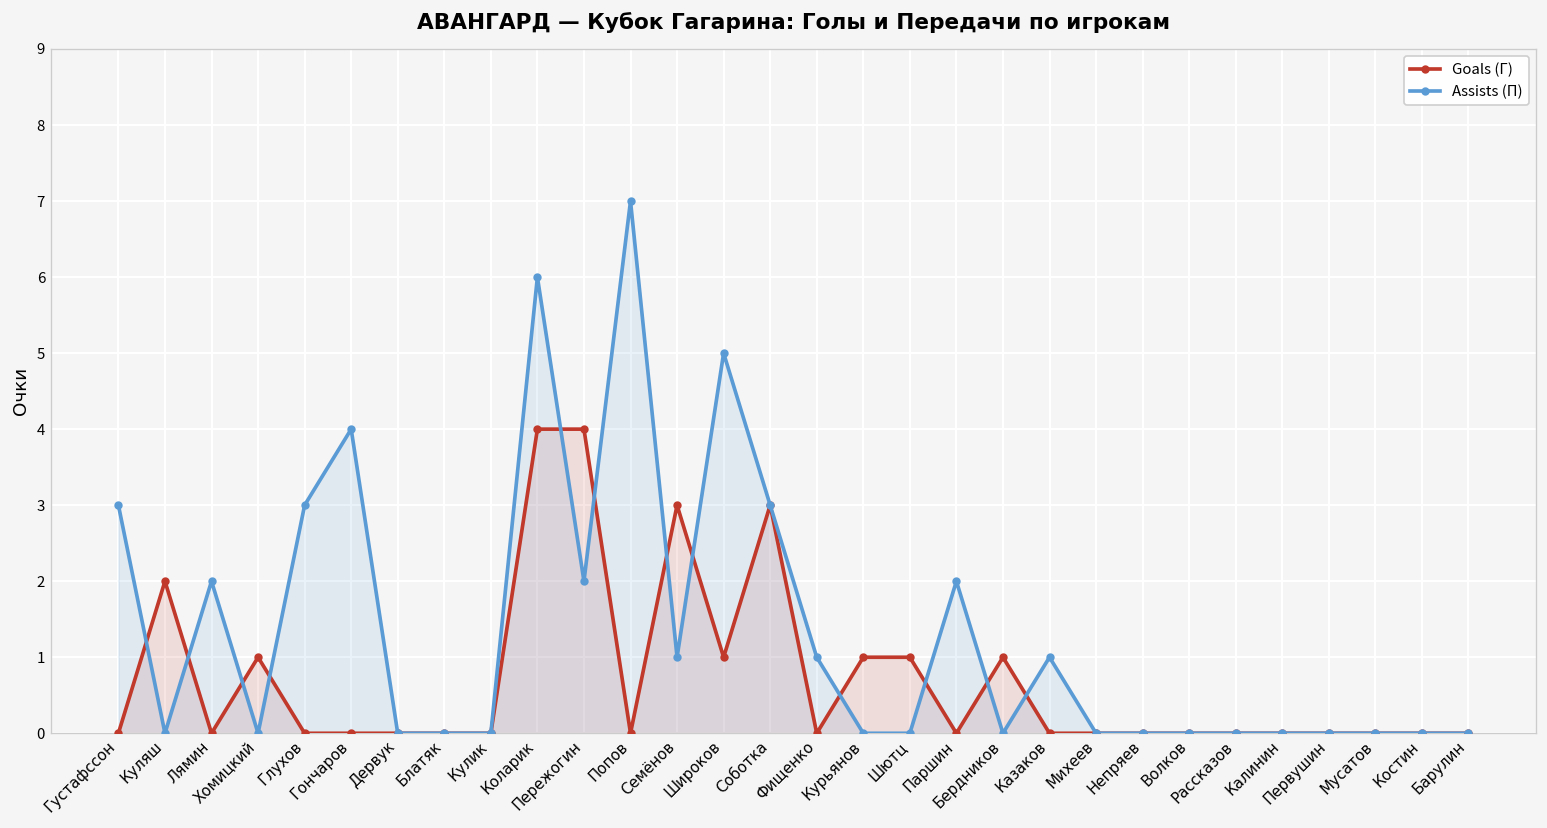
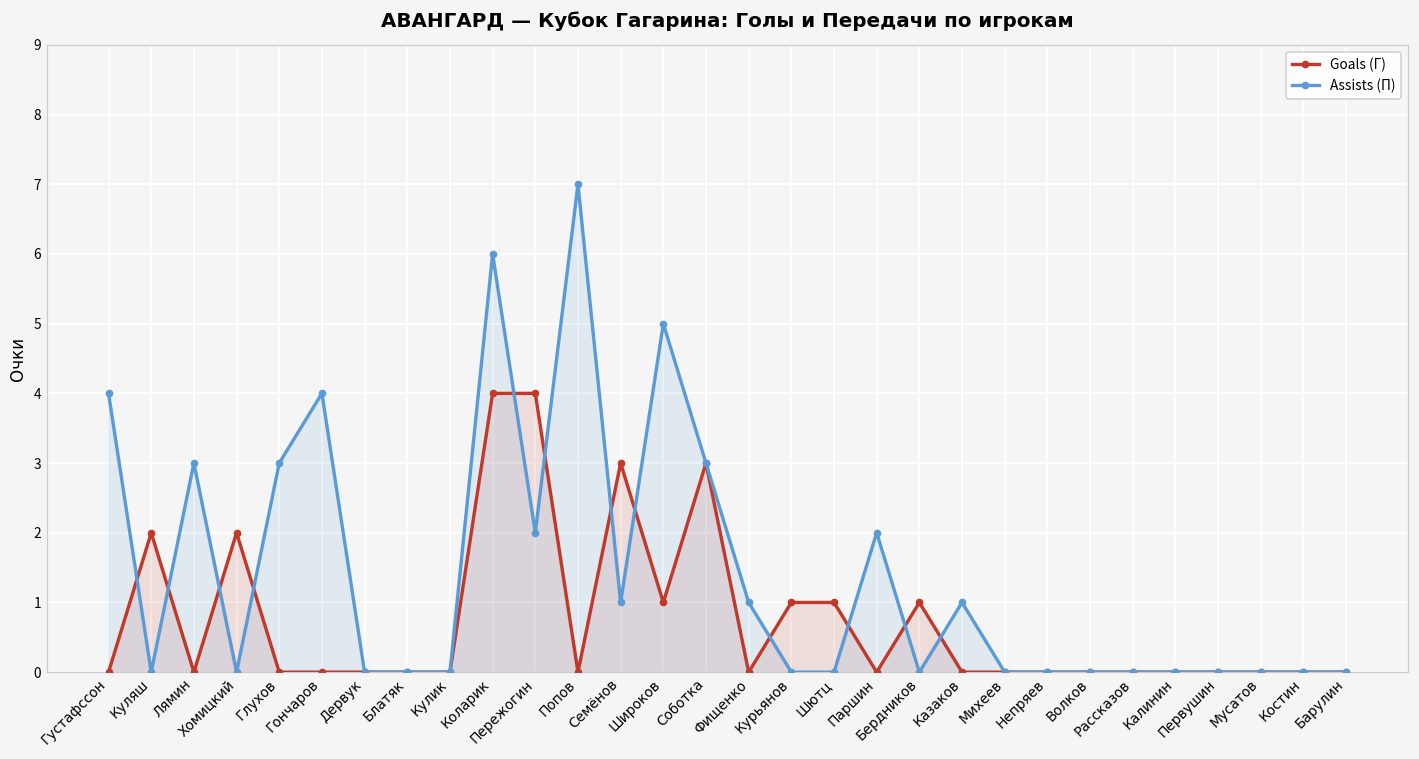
  {
    "Goals (Г)": {
      "Густафссон": 0,
      "Куляш": 2,
      "Лямин": 0,
-     "Хомицкий": 1,
+     "Хомицкий": 2,
      "Глухов": 0,
      "Гончаров": 0,
      "Коларик": 4,
      "Пережогин": 4,
      "Попов": 0,
      "Семёнов": 3,
      "Широков": 1,
      "Фищенко": 0,
      "Курьянов": 1,
      "Шютц": 1,
      "Паршин": 0,
      "Бердников": 1,
      "Казаков": 0
    },
    "Assists (П)": {
-     "Густафссон": 3,
+     "Густафссон": 4,
      "Куляш": 0,
-     "Лямин": 2,
+     "Лямин": 3,
      "Хомицкий": 0,
      "Глухов": 3,
      "Гончаров": 4,
      "Коларик": 6,
      "Пережогин": 2,
      "Попов": 7,
      "Семёнов": 1,
      "Широков": 5,
      "Фищенко": 1,
      "Курьянов": 0,
      "Шютц": 0,
      "Паршин": 2,
      "Бердников": 0,
      "Казаков": 1
    }
  }
